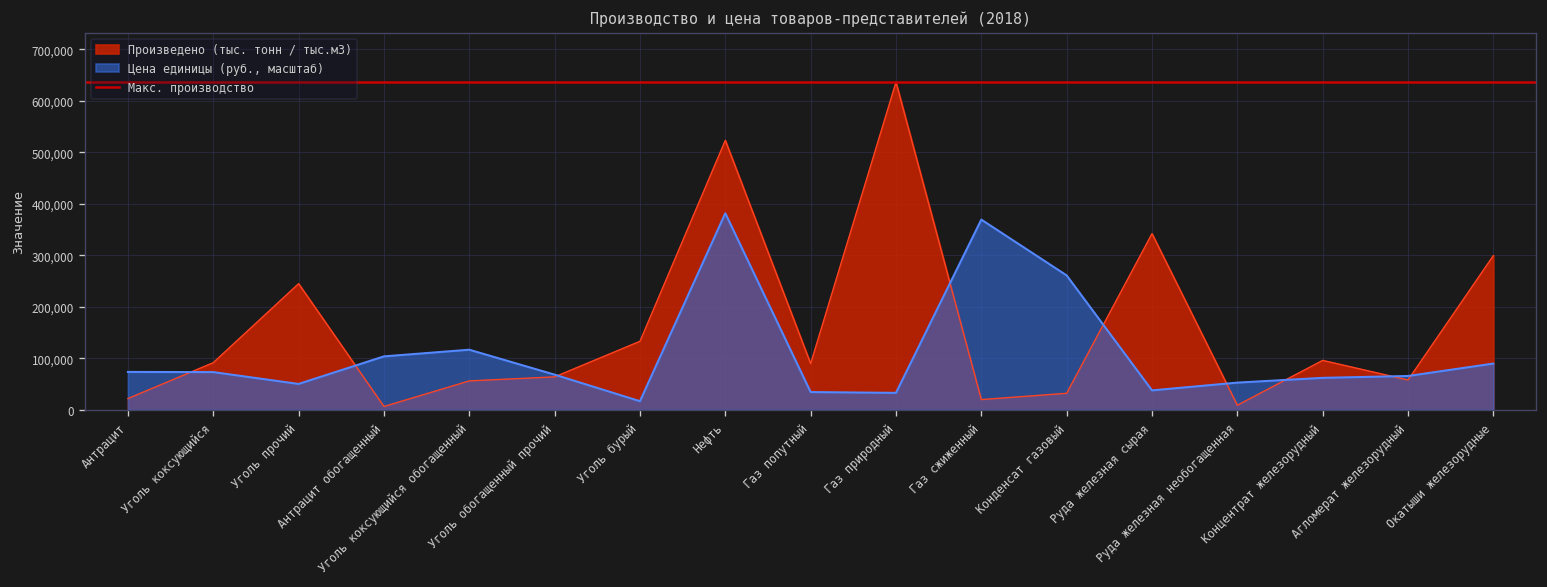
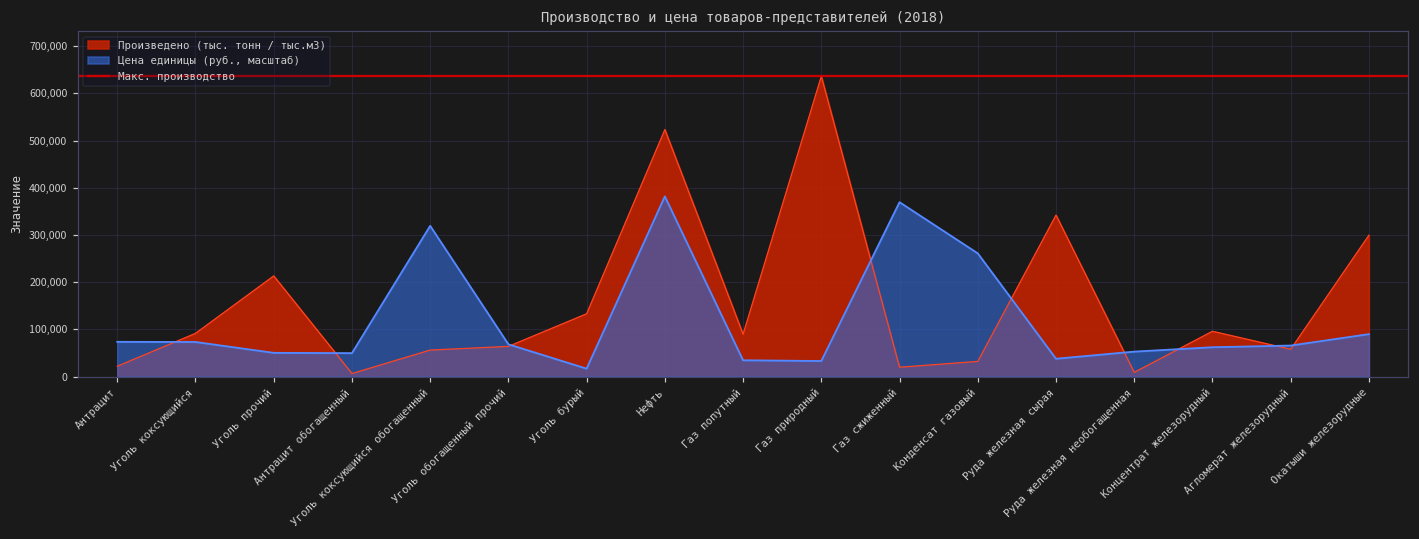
  {
    "Произведено (тыс. тонн / тыс.м3)": {
      "Антрацит": "20,000",
      "Уголь коксующийся": "90,000",
-     "Уголь прочий": "240,000",
+     "Уголь прочий": "210,000",
      "Антрацит обогащенный": "10,000",
      "Уголь коксующийся обогащенный": "60,000",
      "Уголь бурый": "130,000",
      "Нефть": "520,000",
      "Газ попутный": "90,000",
      "Газ природный": "640,000",
      "Газ сжиженный": "20,000",
      "Конденсат газовый": "30,000",
      "Руда железная сырая": "340,000",
      "Руда железная необогащенная": "10,000",
      "Концентрат железорудный": "100,000",
      "Агломерат железорудный": "60,000",
      "Окатыши железорудные": "300,000"
    },
    "Цена единицы (руб., масштаб)": {
      "Антрацит": "70,000",
      "Уголь коксующийся": "70,000",
      "Уголь прочий": "50,000",
-     "Антрацит обогащенный": "100,000",
-     "Уголь коксующийся обогащенный": "120,000",
+     "Антрацит обогащенный": "50,000",
+     "Уголь коксующийся обогащенный": "320,000",
      "Уголь бурый": "20,000",
      "Нефть": "380,000",
      "Газ попутный": "30,000",
      "Газ природный": "30,000",
      "Газ сжиженный": "370,000",
      "Конденсат газовый": "260,000",
      "Руда железная сырая": "40,000",
      "Руда железная необогащенная": "50,000",
      "Концентрат железорудный": "60,000",
      "Агломерат железорудный": "70,000",
      "Окатыши железорудные": "90,000"
    }
  }
